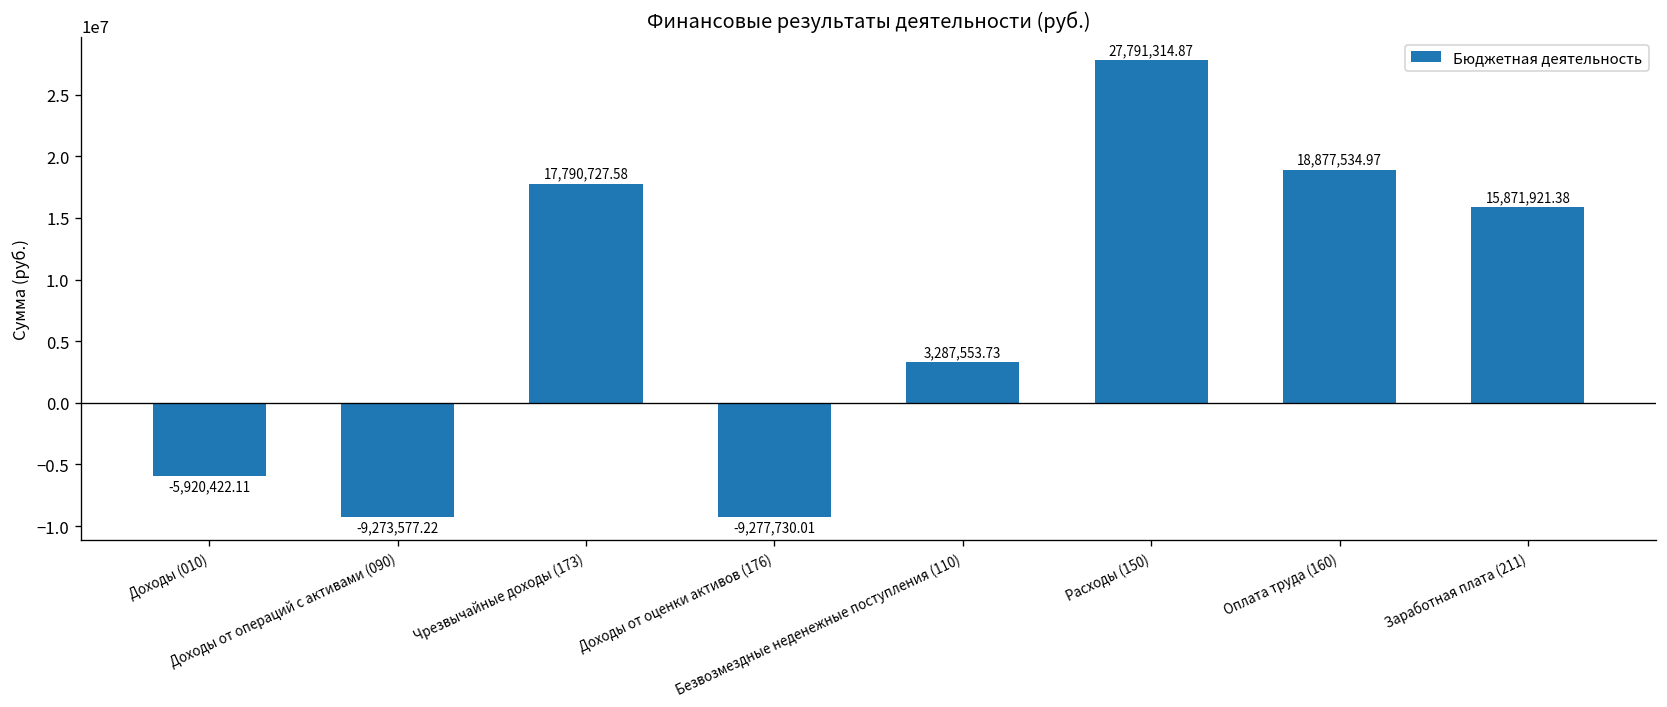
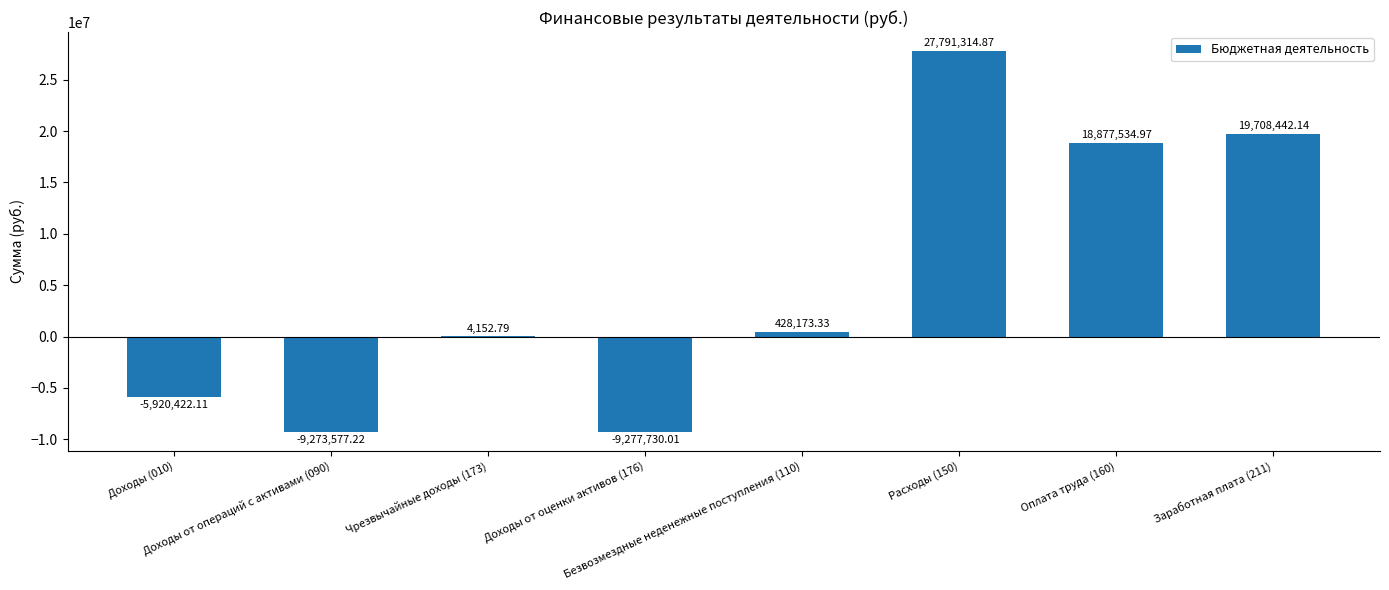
  {
    "Доходы (010)": "-5,920,422.11",
    "Доходы от операций с активами (090)": "-9,273,577.22",
-   "Чрезвычайные доходы (173)": "17,790,727.58",
+   "Чрезвычайные доходы (173)": "4,152.79",
    "Доходы от оценки активов (176)": "-9,277,730.01",
-   "Безвозмездные неденежные поступления (110)": "3,287,553.73",
+   "Безвозмездные неденежные поступления (110)": "428,173.33",
    "Расходы (150)": "27,791,314.87",
    "Оплата труда (160)": "18,877,534.97",
-   "Заработная плата (211)": "15,871,921.38"
+   "Заработная плата (211)": "19,708,442.14"
  }
